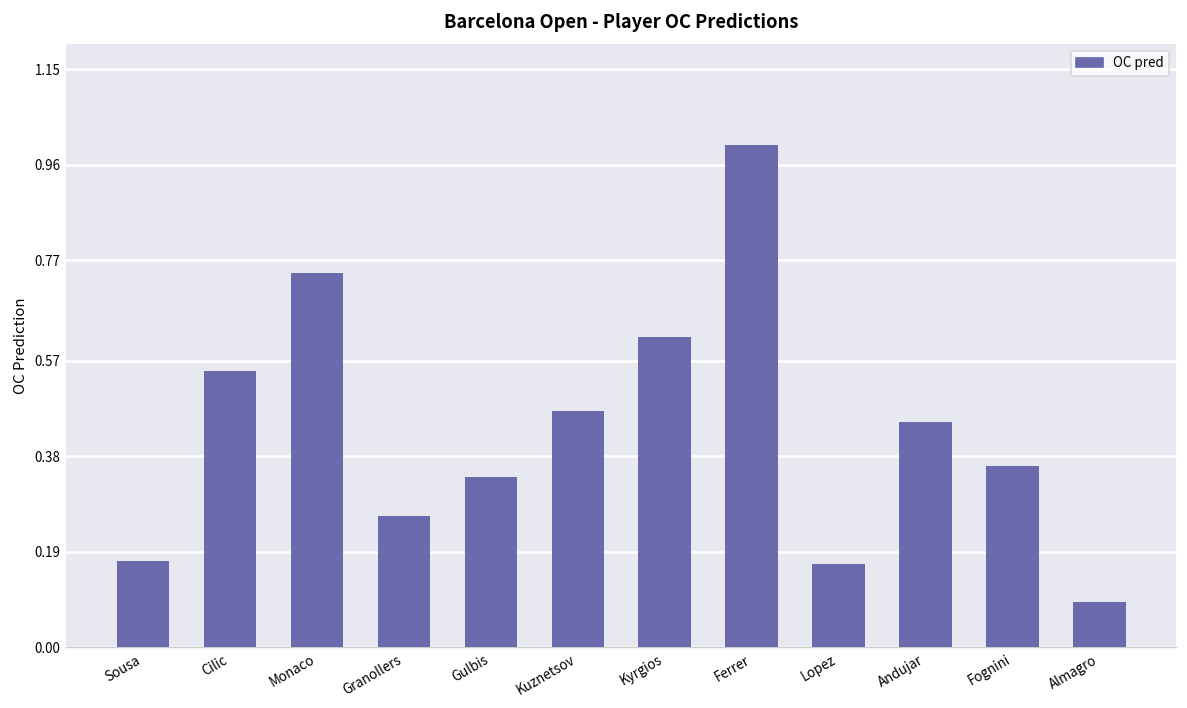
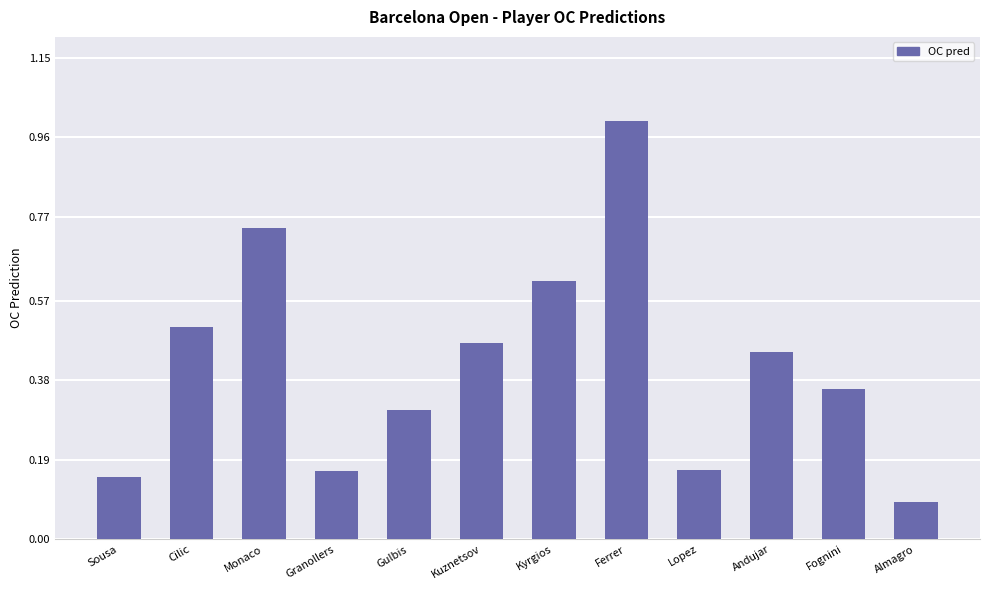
  {
-   "Sousa": 0.17,
-   "Cilic": 0.55,
+   "Sousa": 0.15,
+   "Cilic": 0.51,
    "Monaco": 0.74,
-   "Granollers": 0.26,
-   "Gulbis": 0.34,
+   "Granollers": 0.16,
+   "Gulbis": 0.31,
    "Kuznetsov": 0.47,
    "Kyrgios": 0.62,
    "Ferrer": 1.00,
    "Lopez": 0.17,
    "Andujar": 0.45,
    "Fognini": 0.36,
    "Almagro": 0.09
  }
